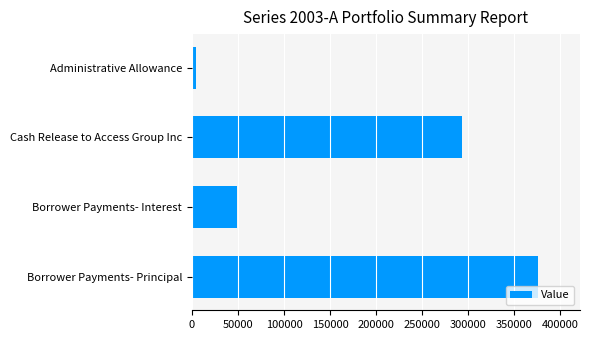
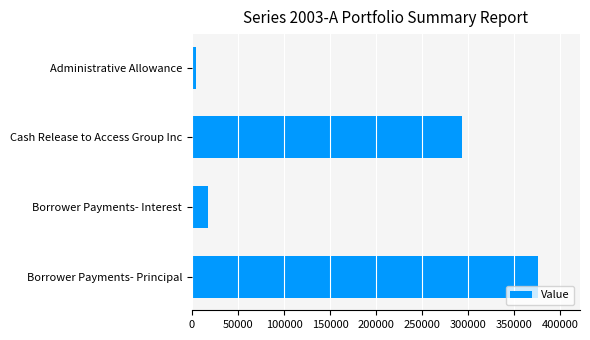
  {
    "Administrative Allowance": 0,
    "Cash Release to Access Group Inc": 290000,
-   "Borrower Payments- Interest": 50000,
+   "Borrower Payments- Interest": 20000,
    "Borrower Payments- Principal": 380000
  }
